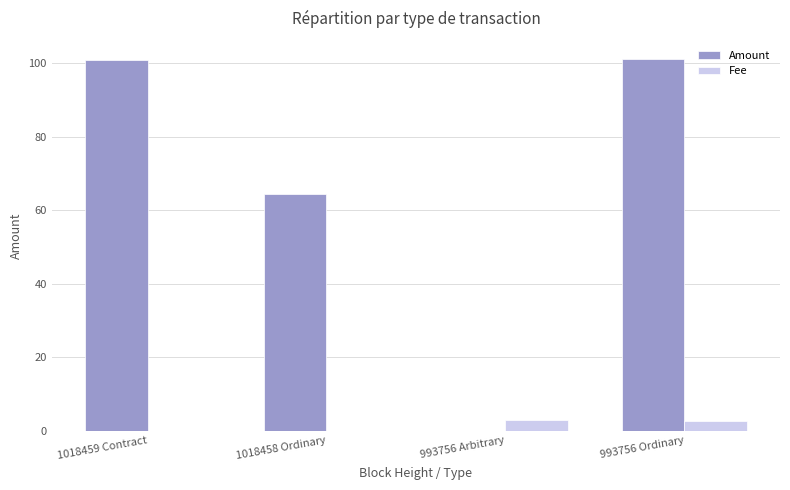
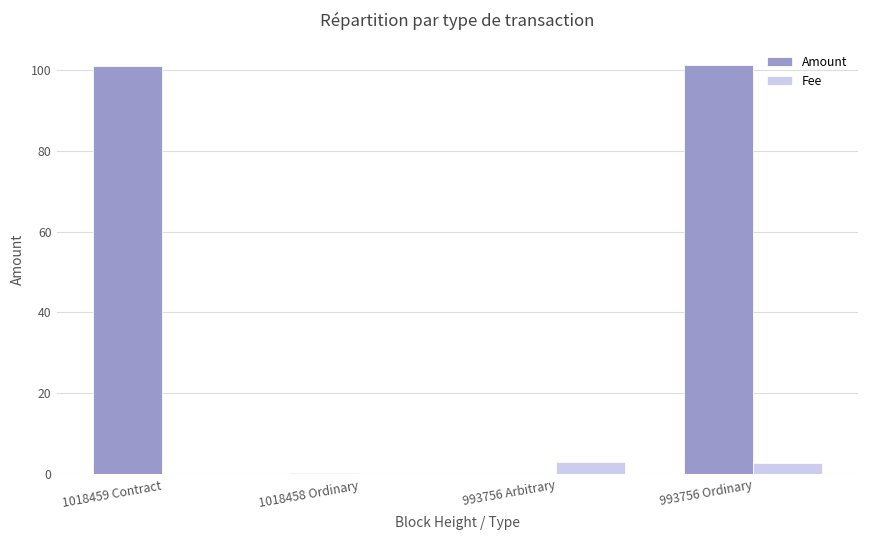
  {
    "Amount": {
      "1018459 Contract": 101,
-     "1018458 Ordinary": 65,
+     "1018458 Ordinary": 0,
      "993756 Arbitrary": 0,
      "993756 Ordinary": 101
    },
    "Fee": {
      "1018459 Contract": 0,
      "993756 Arbitrary": 3,
      "993756 Ordinary": 3
    }
  }
